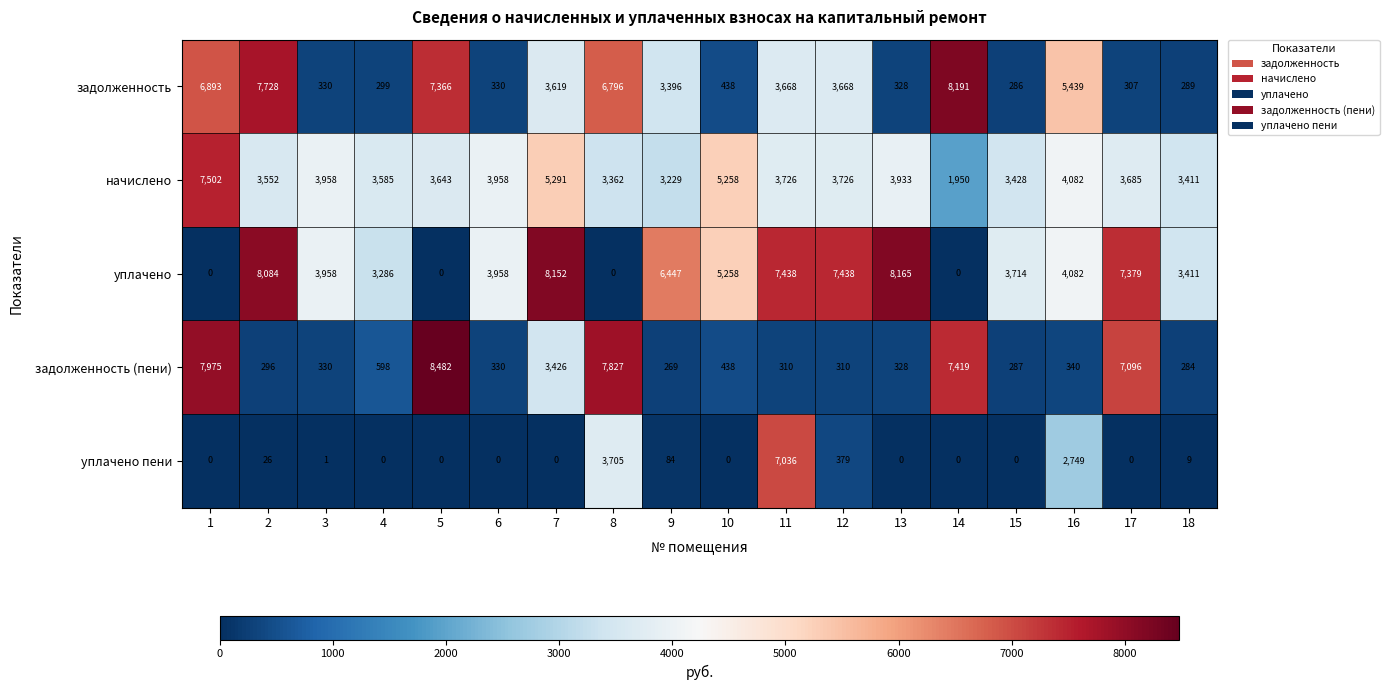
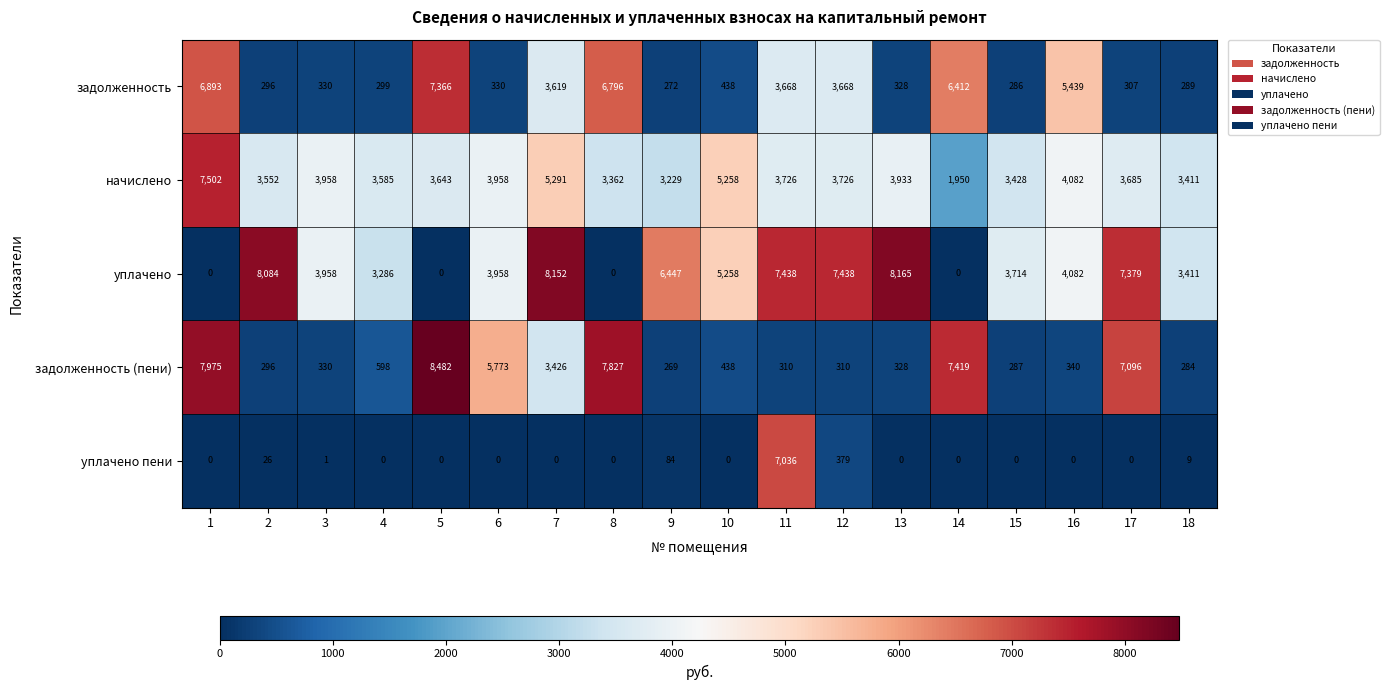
  {
    "задолженность": {
      "1": "6,893",
-     "2": "7,728",
+     "2": "296",
      "3": "330",
      "4": "299",
      "5": "7,366",
      "6": "330",
      "7": "3,619",
      "8": "6,796",
-     "9": "3,396",
+     "9": "272",
      "10": "438",
      "11": "3,668",
      "12": "3,668",
      "13": "328",
-     "14": "8,191",
+     "14": "6,412",
      "15": "286",
      "16": "5,439",
      "17": "307",
      "18": "289"
    },
    "начислено": {
      "1": "7,502",
      "2": "3,552",
      "3": "3,958",
      "4": "3,585",
      "5": "3,643",
      "6": "3,958",
      "7": "5,291",
      "8": "3,362",
      "9": "3,229",
      "10": "5,258",
      "11": "3,726",
      "12": "3,726",
      "13": "3,933",
      "14": "1,950",
      "15": "3,428",
      "16": "4,082",
      "17": "3,685",
      "18": "3,411"
    },
    "уплачено": {
      "1": "0",
      "2": "8,084",
      "3": "3,958",
      "4": "3,286",
      "5": "0",
      "6": "3,958",
      "7": "8,152",
      "8": "0",
      "9": "6,447",
      "10": "5,258",
      "11": "7,438",
      "12": "7,438",
      "13": "8,165",
      "14": "0",
      "15": "3,714",
      "16": "4,082",
      "17": "7,379",
      "18": "3,411"
    },
    "задолженность (пени)": {
      "1": "7,975",
      "2": "296",
      "3": "330",
      "4": "598",
      "5": "8,482",
-     "6": "330",
+     "6": "5,773",
      "7": "3,426",
      "8": "7,827",
      "9": "269",
      "10": "438",
      "11": "310",
      "12": "310",
      "13": "328",
      "14": "7,419",
      "15": "287",
      "16": "340",
      "17": "7,096",
      "18": "284"
    },
    "уплачено пени": {
      "1": "0",
      "2": "26",
      "3": "1",
      "4": "0",
      "5": "0",
      "6": "0",
      "7": "0",
-     "8": "3,705",
+     "8": "0",
      "9": "84",
      "10": "0",
      "11": "7,036",
      "12": "379",
      "13": "0",
      "14": "0",
      "15": "0",
-     "16": "2,749",
+     "16": "0",
      "17": "0",
      "18": "9"
    }
  }
